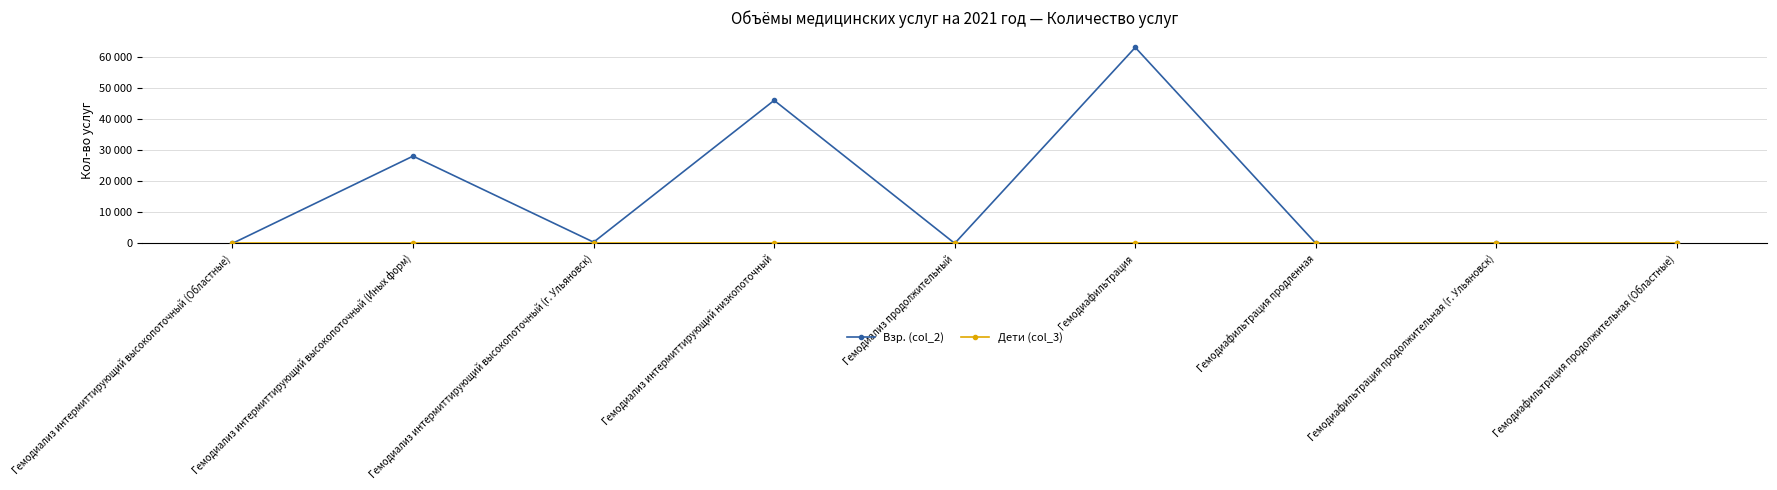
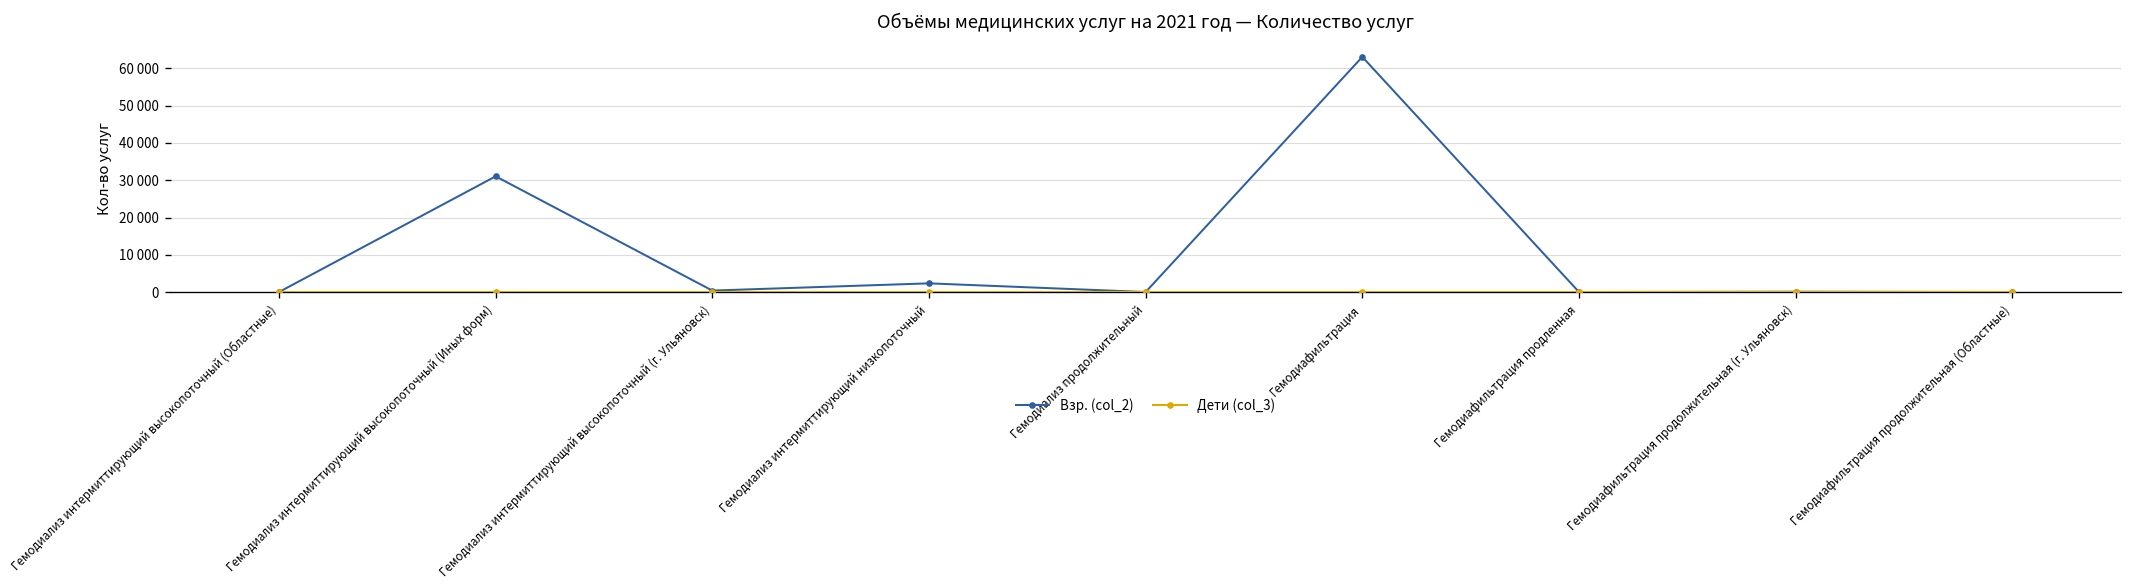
  {
    "Взр. (col_2)": {
-     "Гемодиализ интермиттирующий высокопоточный (Иных форм)": 28000,
-     "Гемодиализ интермиттирующий низкопоточный": 46000,
+     "Гемодиализ интермиттирующий высокопоточный (Иных форм)": 31000,
+     "Гемодиализ интермиттирующий низкопоточный": 2000,
      "Гемодиафильтрация": 63000
    },
    "Дети (col_3)": {
      "Гемодиализ интермиттирующий высокопоточный (Иных форм)": 0,
      "Гемодиализ интермиттирующий низкопоточный": 0,
      "Гемодиафильтрация": 0
    }
  }
